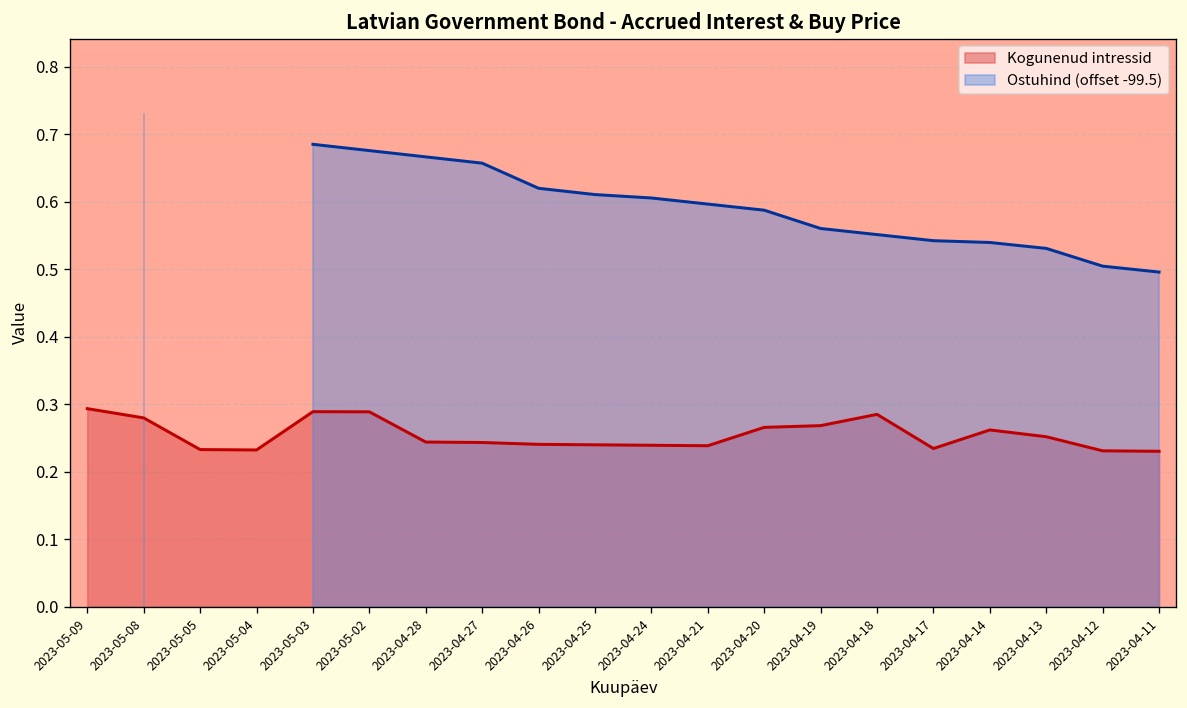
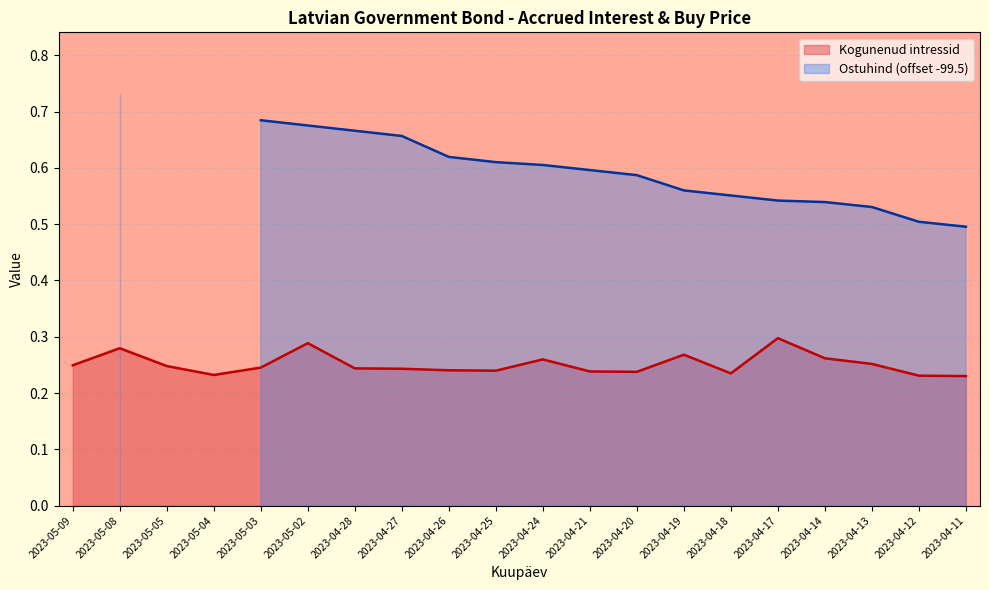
  {
    "Kogunenud intressid": {
-     "2023-05-09": 0.29,
+     "2023-05-09": 0.25,
      "2023-05-08": 0.28,
-     "2023-05-05": 0.23,
+     "2023-05-05": 0.25,
      "2023-05-04": 0.23,
-     "2023-05-03": 0.29,
+     "2023-05-03": 0.25,
      "2023-05-02": 0.29,
      "2023-04-28": 0.24,
      "2023-04-27": 0.24,
      "2023-04-26": 0.24,
      "2023-04-25": 0.24,
-     "2023-04-24": 0.24,
+     "2023-04-24": 0.26,
      "2023-04-21": 0.24,
-     "2023-04-20": 0.27,
+     "2023-04-20": 0.24,
      "2023-04-19": 0.27,
-     "2023-04-18": 0.28,
-     "2023-04-17": 0.23,
+     "2023-04-18": 0.23,
+     "2023-04-17": 0.30,
      "2023-04-14": 0.26,
      "2023-04-13": 0.25,
      "2023-04-12": 0.23,
      "2023-04-11": 0.23
    }
  }
